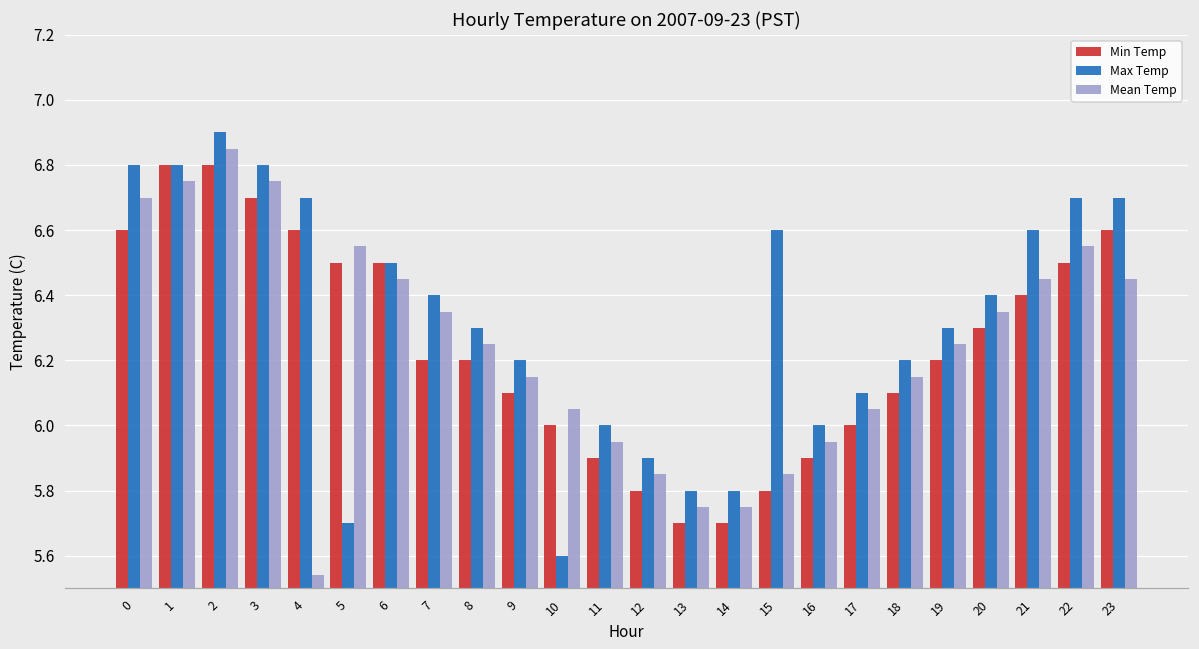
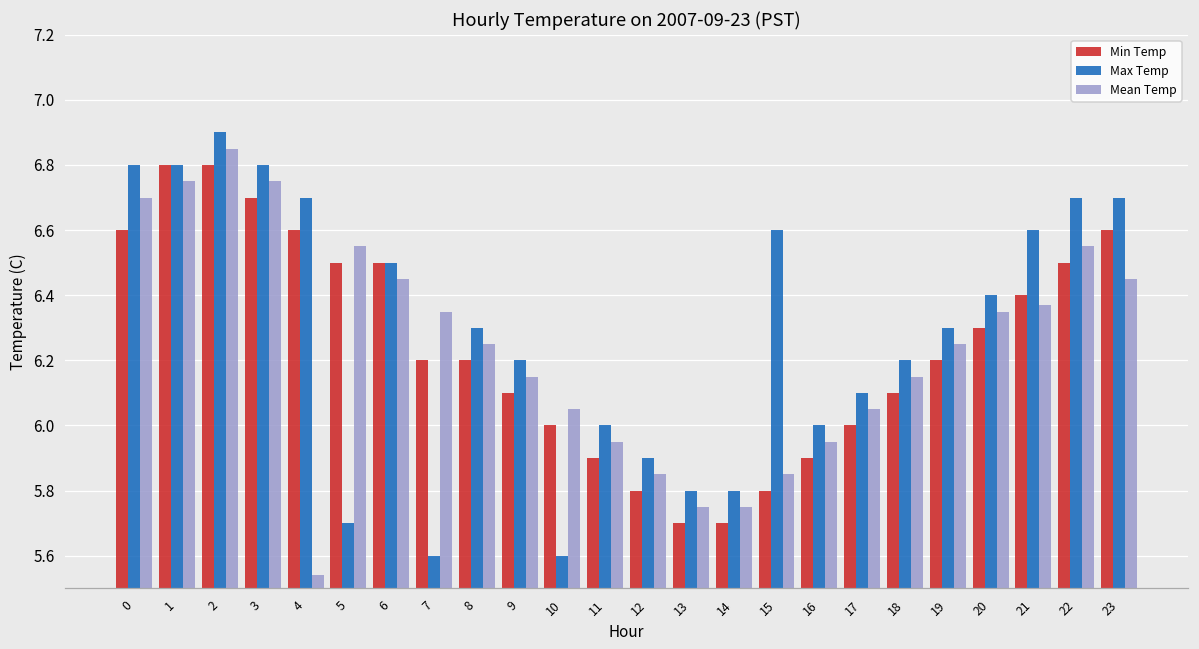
  {
    "Min Temp": {
      "0": 6.60,
      "1": 6.80,
      "2": 6.80,
      "3": 6.70,
      "4": 6.60,
      "5": 6.50,
      "6": 6.50,
      "7": 6.20,
      "8": 6.20,
      "9": 6.10,
      "10": 6.00,
      "11": 5.90,
      "12": 5.80,
      "13": 5.70,
      "14": 5.70,
      "15": 5.80,
      "16": 5.90,
      "17": 6.00,
      "18": 6.10,
      "19": 6.20,
      "20": 6.30,
      "21": 6.40,
      "22": 6.50,
      "23": 6.60
    },
    "Max Temp": {
      "0": 6.8,
      "1": 6.8,
      "2": 6.9,
      "3": 6.8,
      "4": 6.7,
      "5": 5.7,
      "6": 6.5,
-     "7": 6.4,
+     "7": 5.6,
      "8": 6.3,
      "9": 6.2,
      "10": 5.6,
      "11": 6.0,
      "12": 5.9,
      "13": 5.8,
      "14": 5.8,
      "15": 6.6,
      "16": 6.0,
      "17": 6.1,
      "18": 6.2,
      "19": 6.3,
      "20": 6.4,
      "21": 6.6,
      "22": 6.7,
      "23": 6.7
    },
    "Mean Temp": {
      "0": 6.70,
      "1": 6.75,
      "2": 6.85,
      "3": 6.75,
      "4": 5.54,
      "5": 6.55,
      "6": 6.45,
      "7": 6.35,
      "8": 6.25,
      "9": 6.15,
      "10": 6.05,
      "11": 5.95,
      "12": 5.85,
      "13": 5.75,
      "14": 5.75,
      "15": 5.85,
      "16": 5.95,
      "17": 6.05,
      "18": 6.15,
      "19": 6.25,
      "20": 6.35,
-     "21": 6.45,
+     "21": 6.37,
      "22": 6.55,
      "23": 6.45
    }
  }
